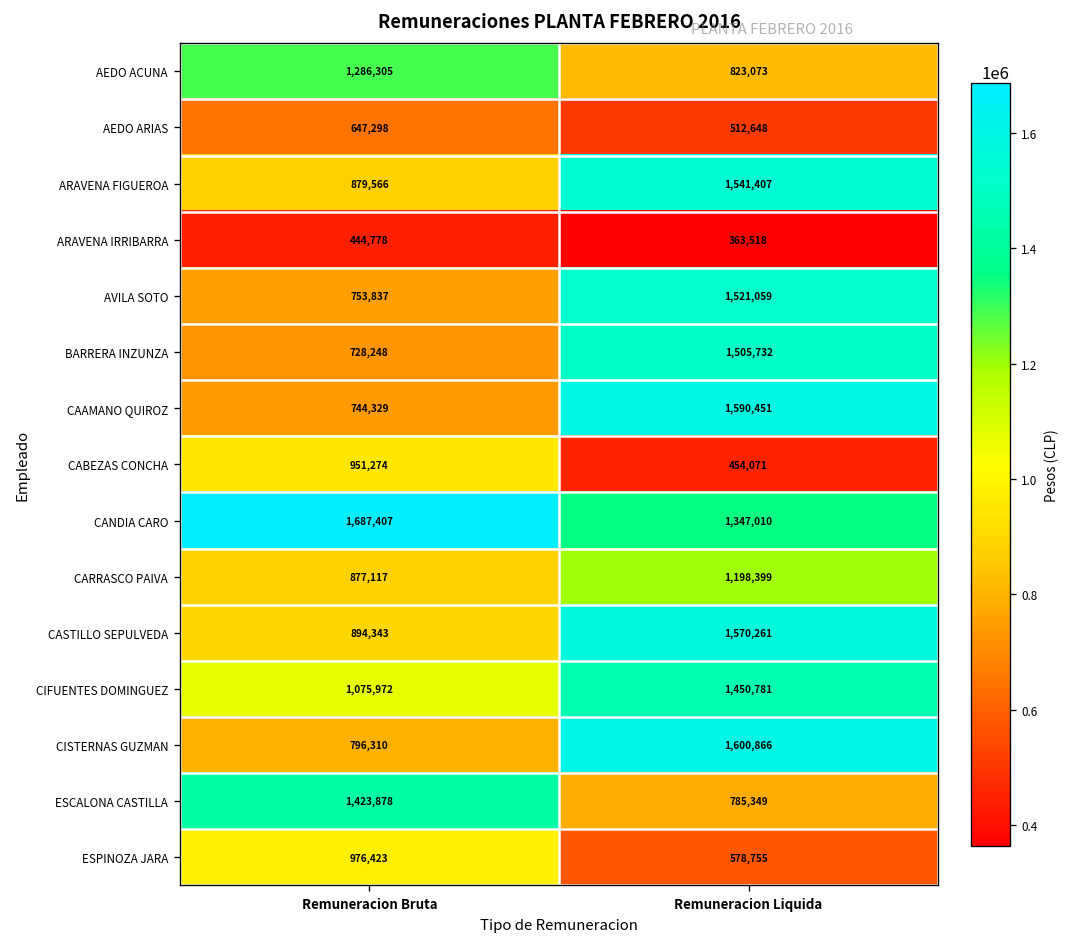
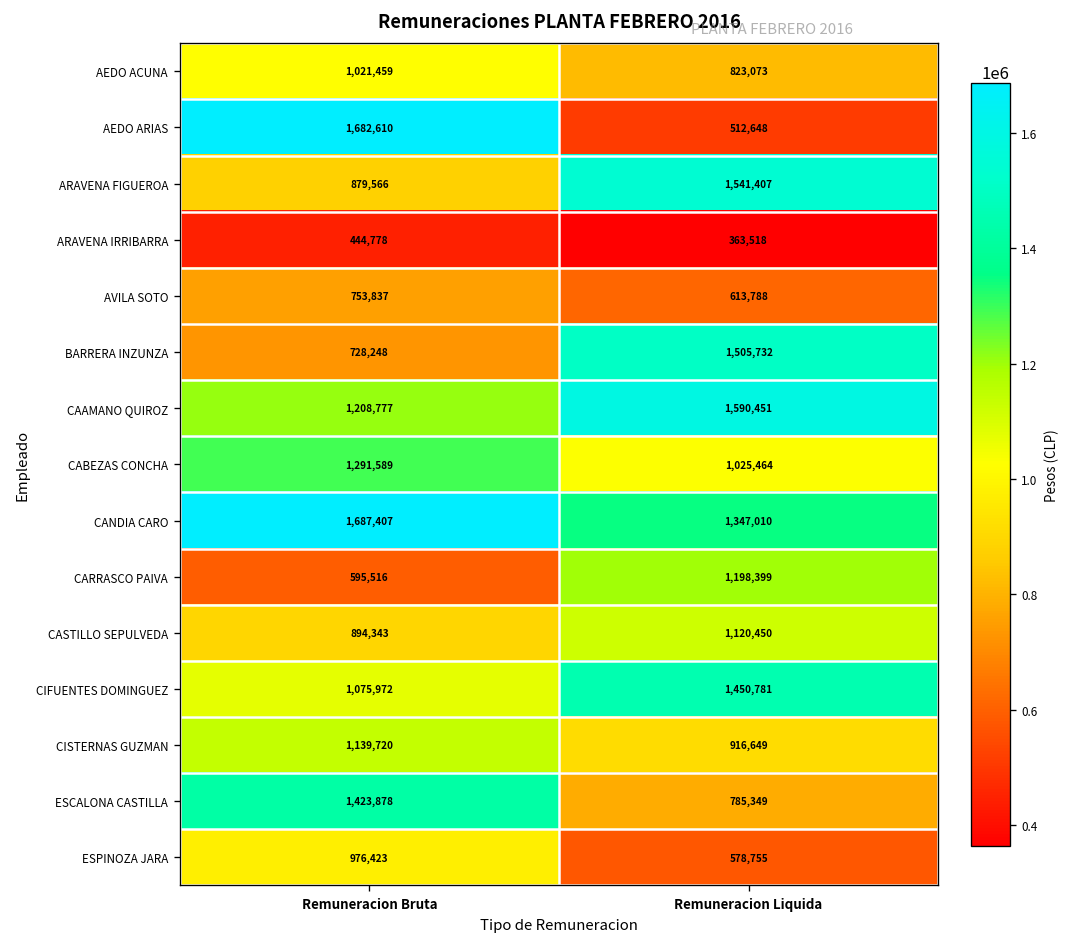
  {
    "AEDO ACUNA": {
-     "Remuneracion Bruta": "1,286,305",
+     "Remuneracion Bruta": "1,021,459",
      "Remuneracion Liquida": "823,073"
    },
    "AEDO ARIAS": {
-     "Remuneracion Bruta": "647,298",
+     "Remuneracion Bruta": "1,682,610",
      "Remuneracion Liquida": "512,648"
    },
    "ARAVENA FIGUEROA": {
      "Remuneracion Bruta": "879,566",
      "Remuneracion Liquida": "1,541,407"
    },
    "ARAVENA IRRIBARRA": {
      "Remuneracion Bruta": "444,778",
      "Remuneracion Liquida": "363,518"
    },
    "AVILA SOTO": {
      "Remuneracion Bruta": "753,837",
-     "Remuneracion Liquida": "1,521,059"
+     "Remuneracion Liquida": "613,788"
    },
    "BARRERA INZUNZA": {
      "Remuneracion Bruta": "728,248",
      "Remuneracion Liquida": "1,505,732"
    },
    "CAAMANO QUIROZ": {
-     "Remuneracion Bruta": "744,329",
+     "Remuneracion Bruta": "1,208,777",
      "Remuneracion Liquida": "1,590,451"
    },
    "CABEZAS CONCHA": {
-     "Remuneracion Bruta": "951,274",
-     "Remuneracion Liquida": "454,071"
+     "Remuneracion Bruta": "1,291,589",
+     "Remuneracion Liquida": "1,025,464"
    },
    "CANDIA CARO": {
      "Remuneracion Bruta": "1,687,407",
      "Remuneracion Liquida": "1,347,010"
    },
    "CARRASCO PAIVA": {
-     "Remuneracion Bruta": "877,117",
+     "Remuneracion Bruta": "595,516",
      "Remuneracion Liquida": "1,198,399"
    },
    "CASTILLO SEPULVEDA": {
      "Remuneracion Bruta": "894,343",
-     "Remuneracion Liquida": "1,570,261"
+     "Remuneracion Liquida": "1,120,450"
    },
    "CIFUENTES DOMINGUEZ": {
      "Remuneracion Bruta": "1,075,972",
      "Remuneracion Liquida": "1,450,781"
    },
    "CISTERNAS GUZMAN": {
-     "Remuneracion Bruta": "796,310",
-     "Remuneracion Liquida": "1,600,866"
+     "Remuneracion Bruta": "1,139,720",
+     "Remuneracion Liquida": "916,649"
    },
    "ESCALONA CASTILLA": {
      "Remuneracion Bruta": "1,423,878",
      "Remuneracion Liquida": "785,349"
    },
    "ESPINOZA JARA": {
      "Remuneracion Bruta": "976,423",
      "Remuneracion Liquida": "578,755"
    }
  }
